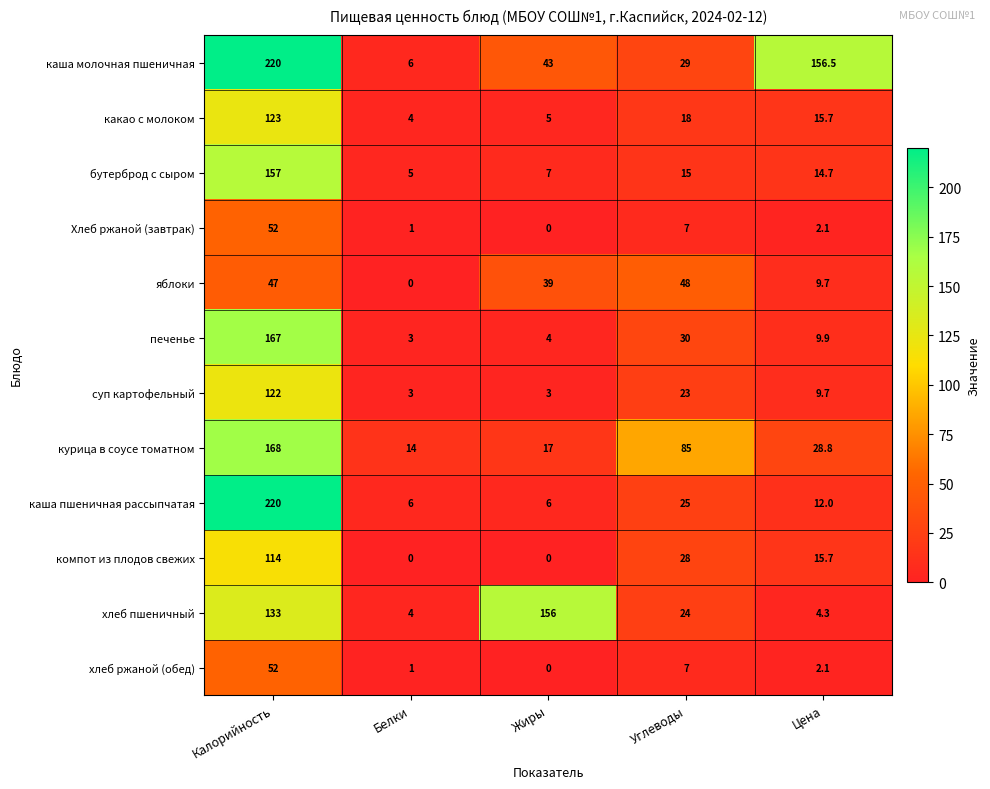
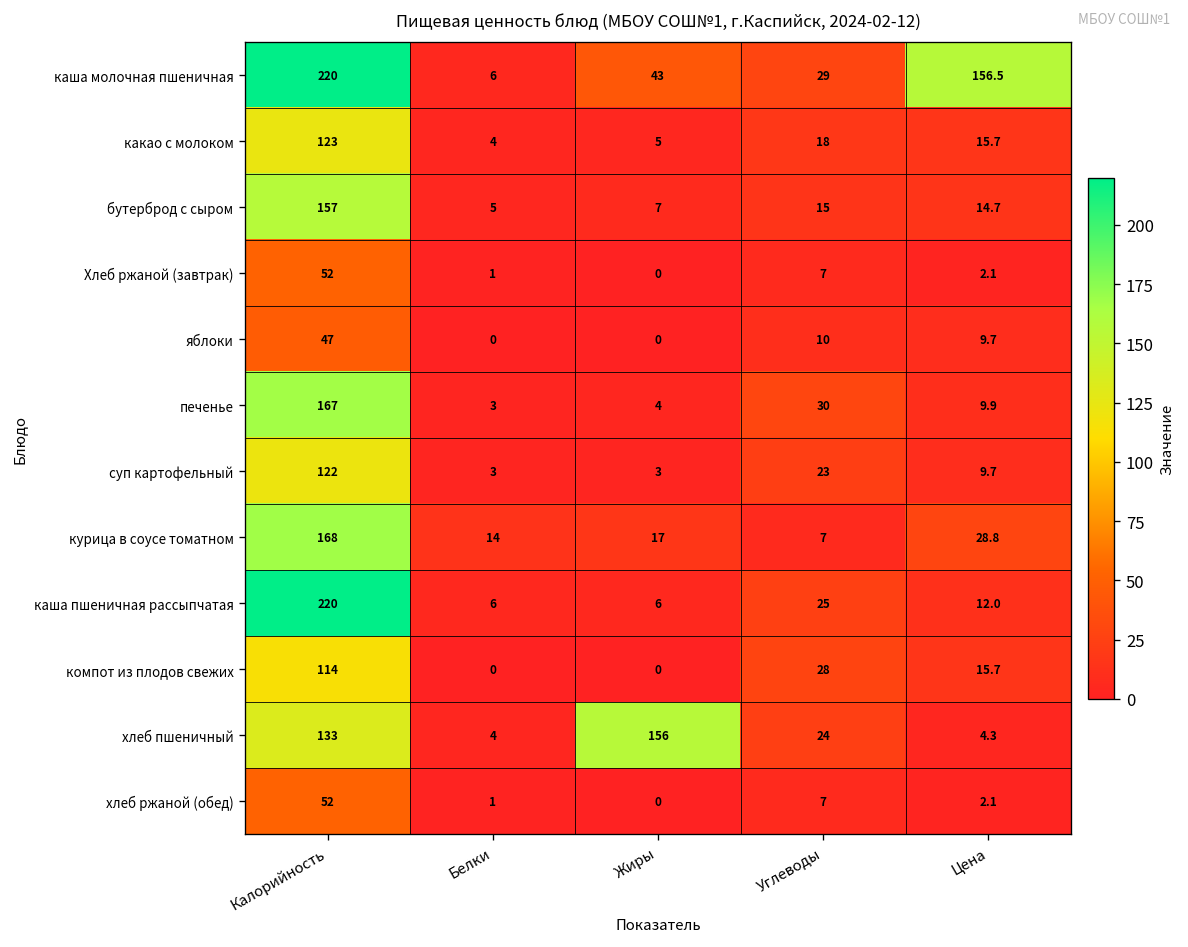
  {
    "каша молочная пшеничная": {
      "Калорийность": 220,
      "Белки": 6,
      "Жиры": 43,
      "Углеводы": 29,
      "Цена": 156.5
    },
    "какао с молоком": {
      "Калорийность": 123,
      "Белки": 4,
      "Жиры": 5,
      "Углеводы": 18,
      "Цена": 15.7
    },
    "бутерброд с сыром": {
      "Калорийность": 157,
      "Белки": 5,
      "Жиры": 7,
      "Углеводы": 15,
      "Цена": 14.7
    },
    "Хлеб ржаной (завтрак)": {
      "Калорийность": 52,
      "Белки": 1,
      "Жиры": 0,
      "Углеводы": 7,
      "Цена": 2.1
    },
    "яблоки": {
      "Калорийность": 47,
      "Белки": 0,
-     "Жиры": 39,
-     "Углеводы": 48,
+     "Жиры": 0,
+     "Углеводы": 10,
      "Цена": 9.7
    },
    "печенье": {
      "Калорийность": 167,
      "Белки": 3,
      "Жиры": 4,
      "Углеводы": 30,
      "Цена": 9.9
    },
    "суп картофельный": {
      "Калорийность": 122,
      "Белки": 3,
      "Жиры": 3,
      "Углеводы": 23,
      "Цена": 9.7
    },
    "курица в соусе томатном": {
      "Калорийность": 168,
      "Белки": 14,
      "Жиры": 17,
-     "Углеводы": 85,
+     "Углеводы": 7,
      "Цена": 28.8
    },
    "каша пшеничная рассыпчатая": {
      "Калорийность": 220,
      "Белки": 6,
      "Жиры": 6,
      "Углеводы": 25,
      "Цена": 12.0
    },
    "компот из плодов свежих": {
      "Калорийность": 114,
      "Белки": 0,
      "Жиры": 0,
      "Углеводы": 28,
      "Цена": 15.7
    },
    "хлеб пшеничный": {
      "Калорийность": 133,
      "Белки": 4,
      "Жиры": 156,
      "Углеводы": 24,
      "Цена": 4.3
    },
    "хлеб ржаной (обед)": {
      "Калорийность": 52,
      "Белки": 1,
      "Жиры": 0,
      "Углеводы": 7,
      "Цена": 2.1
    }
  }
